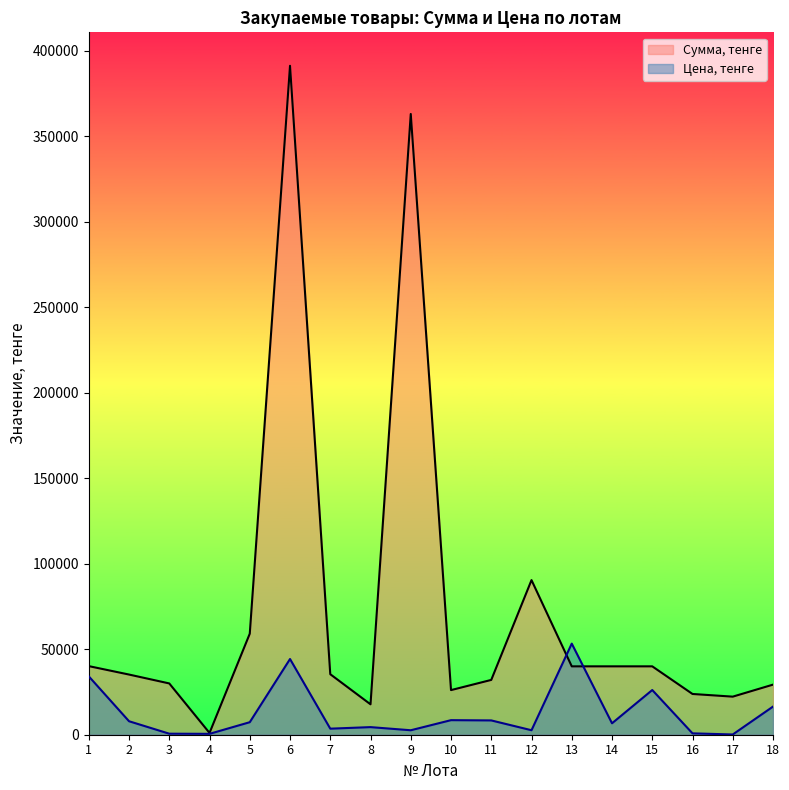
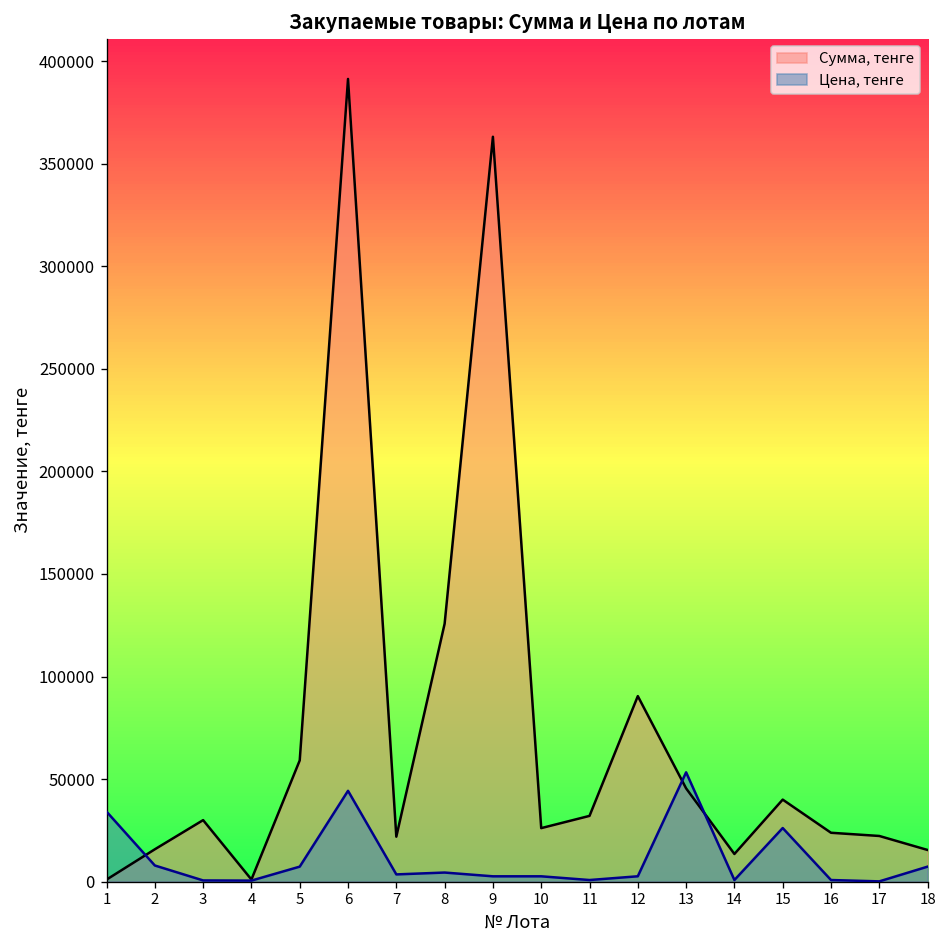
  {
    "Сумма, тенге": {
-     "1": 40000,
-     "2": 35000,
+     "1": 1000,
+     "2": 16000,
      "3": 30000,
      "5": 59000,
      "6": 391000,
-     "7": 35000,
-     "8": 18000,
+     "7": 22000,
+     "8": 126000,
      "9": 363000,
      "10": 26000,
      "11": 32000,
      "12": 90000,
-     "13": 40000,
-     "14": 40000,
+     "13": 45000,
+     "14": 13000,
      "15": 40000,
      "16": 24000,
      "17": 22000,
-     "18": 29000
+     "18": 15000
    },
    "Цена, тенге": {
      "1": 34000,
      "2": 8000,
      "3": 1000,
      "5": 7000,
      "6": 44000,
      "7": 4000,
      "8": 4000,
      "9": 3000,
-     "10": 9000,
-     "11": 8000,
+     "10": 3000,
+     "11": 1000,
      "12": 3000,
      "13": 53000,
-     "14": 7000,
+     "14": 1000,
      "15": 26000,
      "16": 1000,
      "17": 0,
-     "18": 16000
+     "18": 7000
    }
  }
